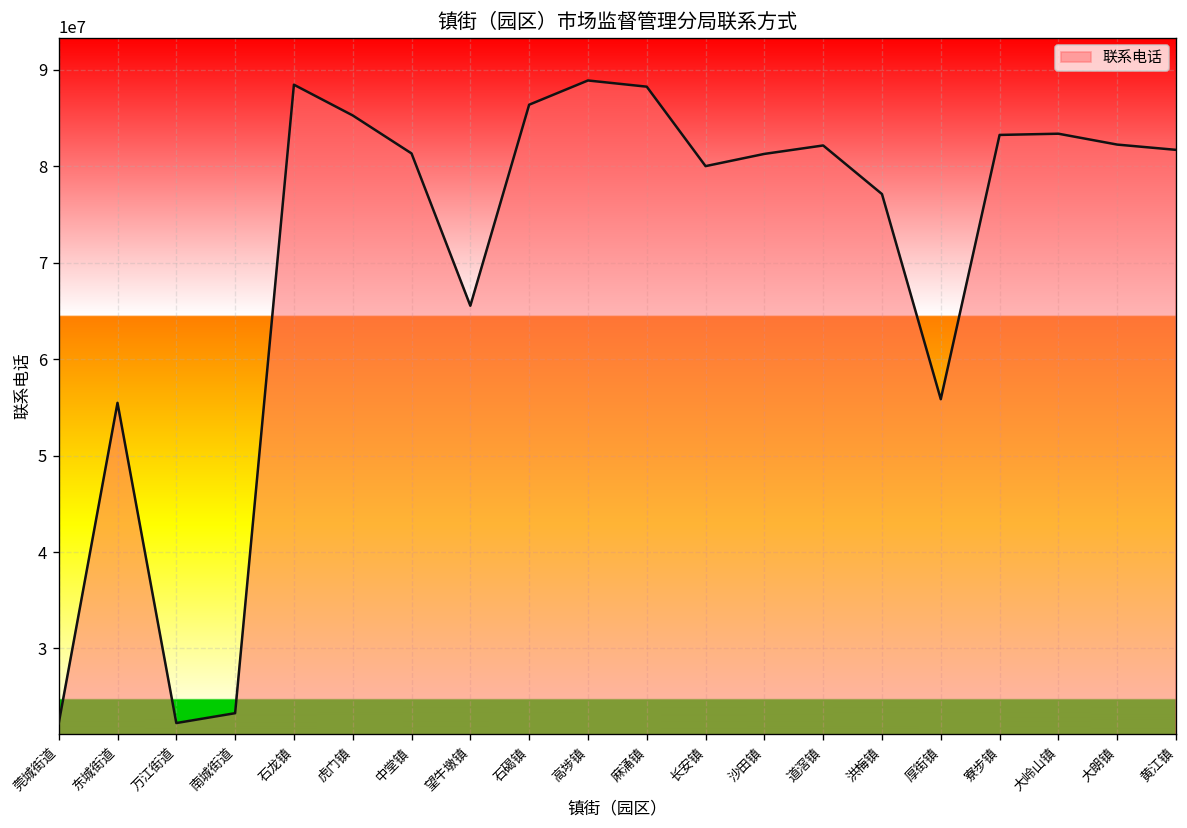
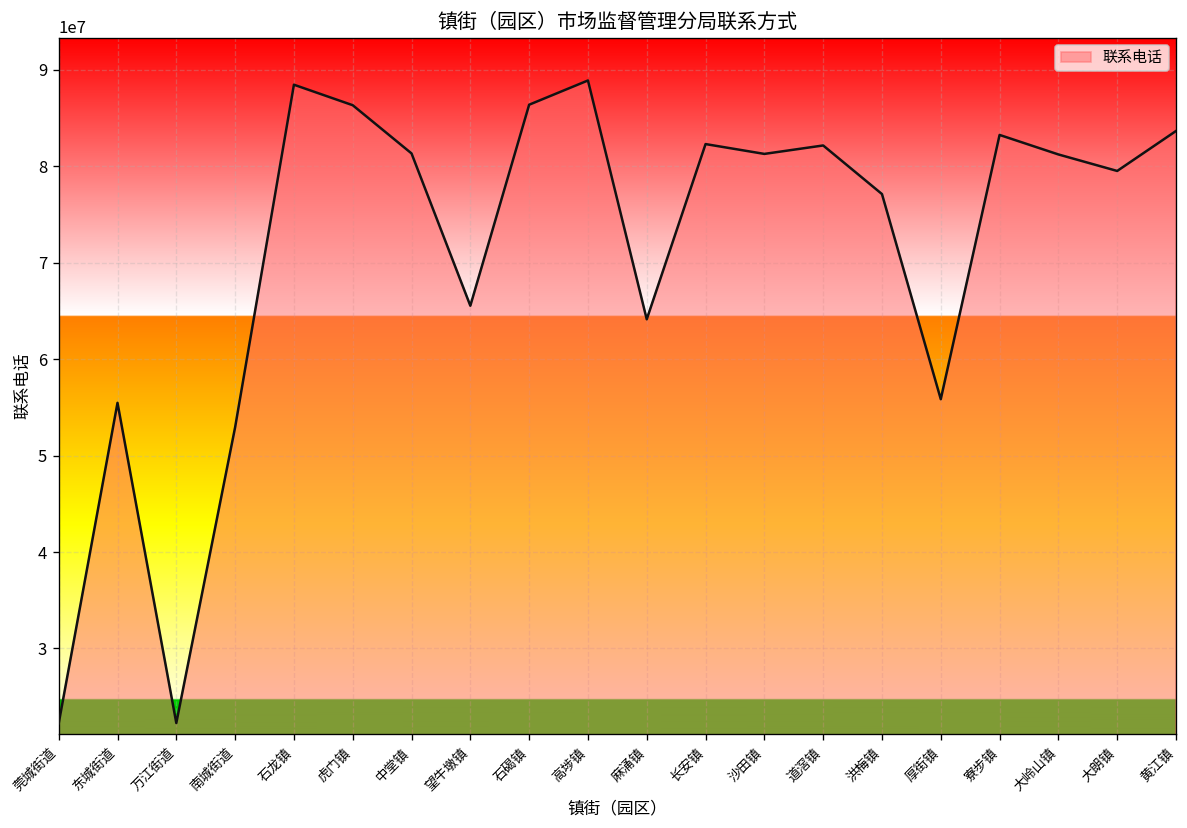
  {
    "莞城街道": 22000000,
    "东城街道": 55000000,
    "万江街道": 22000000,
-   "南城街道": 23000000,
+   "南城街道": 53000000,
    "石龙镇": 88000000,
-   "虎门镇": 85000000,
+   "虎门镇": 86000000,
    "中堂镇": 81000000,
    "望牛墩镇": 66000000,
    "石碣镇": 86000000,
    "高埗镇": 89000000,
-   "麻涌镇": 88000000,
-   "长安镇": 80000000,
+   "麻涌镇": 64000000,
+   "长安镇": 82000000,
    "沙田镇": 81000000,
    "道滘镇": 82000000,
    "洪梅镇": 77000000,
    "厚街镇": 56000000,
    "寮步镇": 83000000,
-   "大岭山镇": 83000000,
-   "大朗镇": 82000000,
-   "黄江镇": 82000000
+   "大岭山镇": 81000000,
+   "大朗镇": 79000000,
+   "黄江镇": 84000000
  }
